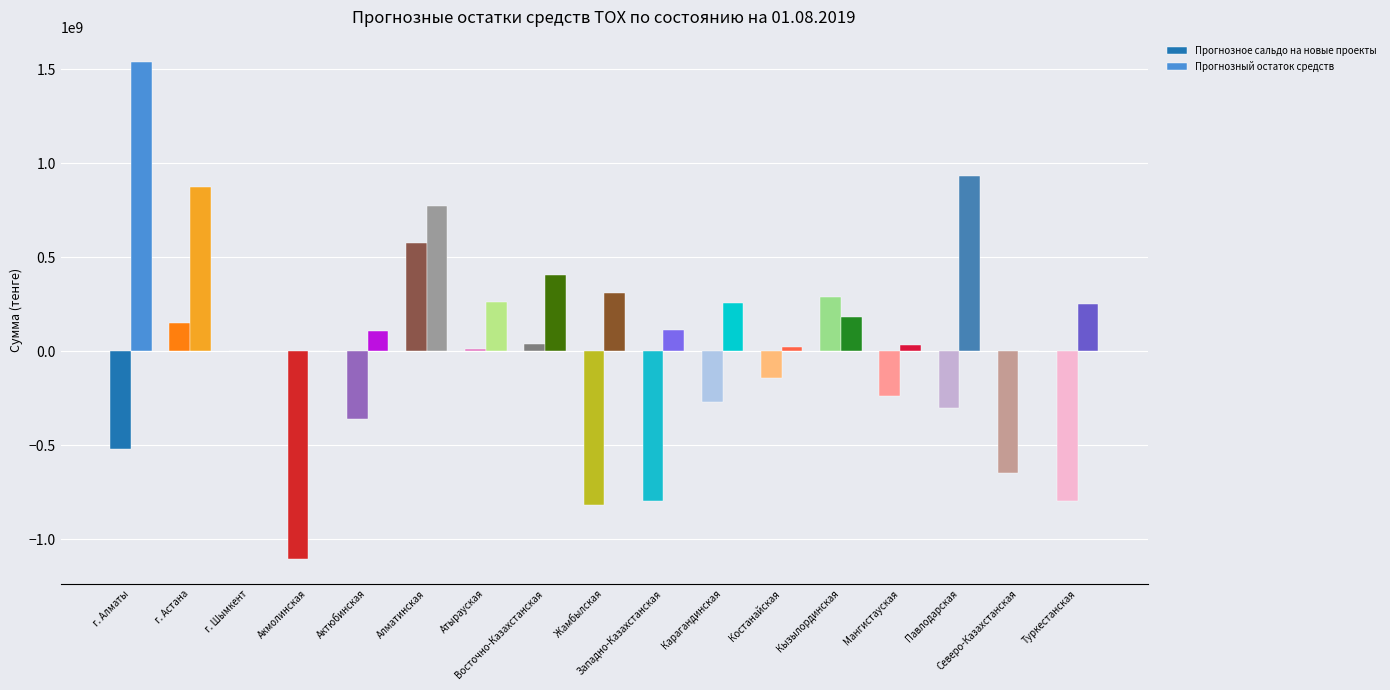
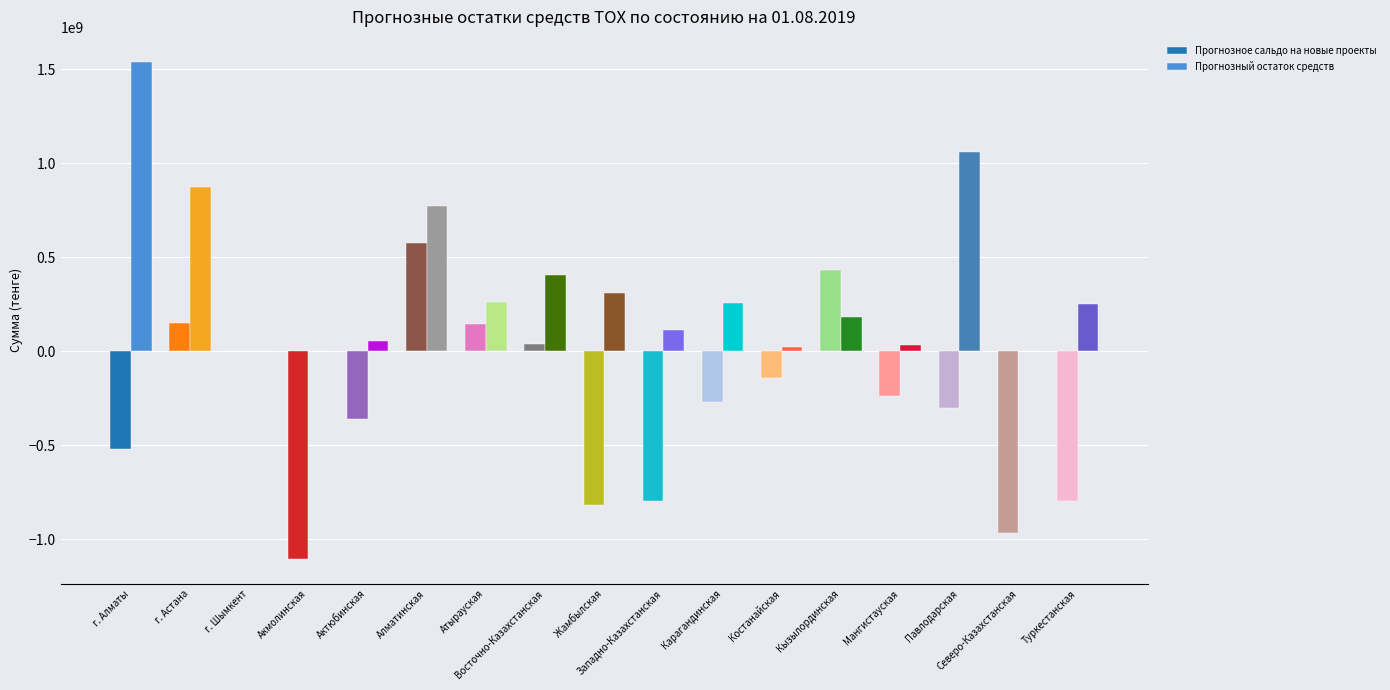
  {
    "Прогнозное сальдо на новые проекты": {
      "г. Алматы": -520000000,
      "г. Астана": 150000000,
      "г. Шымкент": 0,
      "Акмолинская": -1100000000,
      "Актюбинская": -360000000,
      "Алматинская": 580000000,
-     "Атырауская": 10000000,
+     "Атырауская": 150000000,
      "Восточно-Казахстанская": 40000000,
      "Жамбылская": -810000000,
      "Западно-Казахстанская": -790000000,
      "Карагандинская": -270000000,
      "Костанайская": -140000000,
-     "Кызылординская": 290000000,
+     "Кызылординская": 430000000,
      "Мангистауская": -230000000,
      "Павлодарская": -300000000,
-     "Северо-Казахстанская": -640000000,
+     "Северо-Казахстанская": -960000000,
      "Туркестанская": -800000000
    },
    "Прогнозный остаток средств": {
      "г. Алматы": 1540000000,
      "г. Астана": 880000000,
      "Акмолинская": 0,
-     "Актюбинская": 110000000,
+     "Актюбинская": 50000000,
      "Алматинская": 770000000,
      "Атырауская": 260000000,
      "Восточно-Казахстанская": 400000000,
      "Жамбылская": 310000000,
      "Западно-Казахстанская": 110000000,
      "Карагандинская": 260000000,
      "Костанайская": 20000000,
      "Кызылординская": 190000000,
      "Мангистауская": 30000000,
-     "Павлодарская": 940000000,
+     "Павлодарская": 1060000000,
      "Северо-Казахстанская": 0,
      "Туркестанская": 250000000
    }
  }
